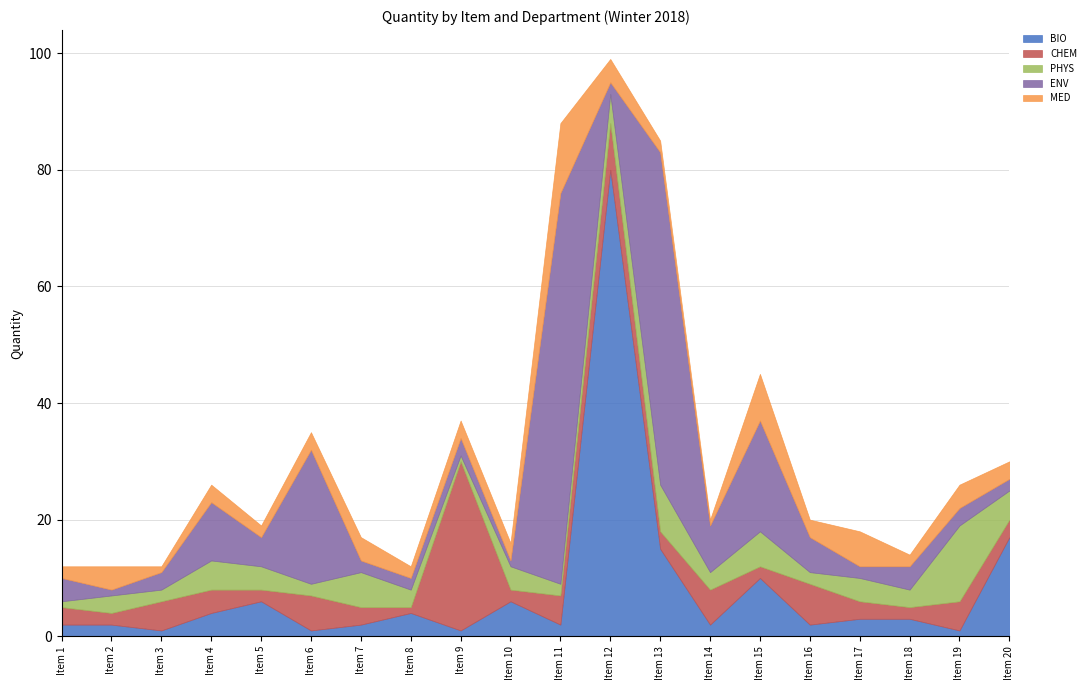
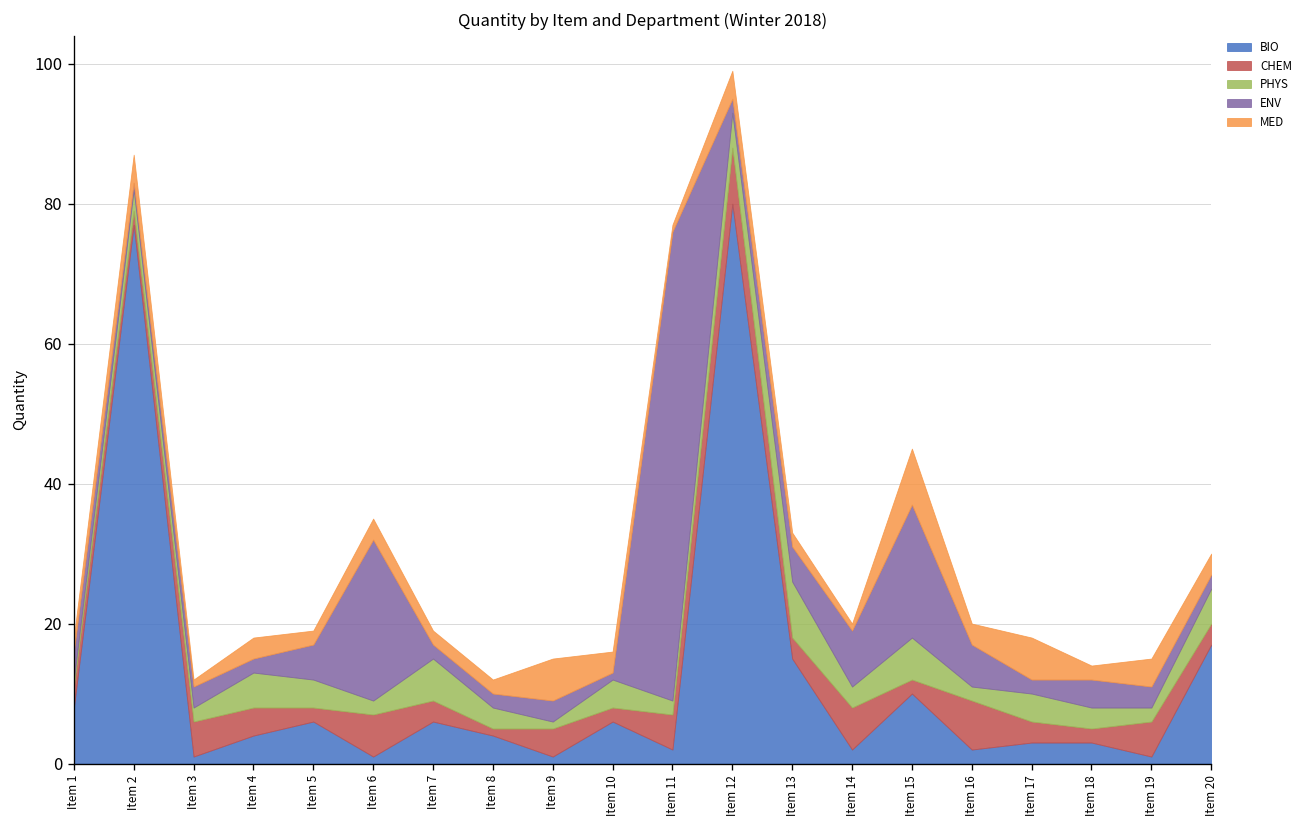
  {
    "BIO": {
-     "Item 1": 2,
-     "Item 2": 2,
+     "Item 1": 8,
+     "Item 2": 77,
      "Item 3": 1,
      "Item 4": 4,
      "Item 5": 6,
      "Item 6": 1,
-     "Item 7": 2,
+     "Item 7": 6,
      "Item 8": 4,
      "Item 9": 1,
      "Item 10": 6,
      "Item 11": 2,
      "Item 12": 80,
      "Item 13": 15,
      "Item 14": 2,
      "Item 15": 10,
      "Item 16": 2,
      "Item 17": 3,
      "Item 18": 3,
      "Item 19": 1,
      "Item 20": 17
    },
    "CHEM": {
      "Item 1": 3,
      "Item 2": 2,
      "Item 3": 5,
      "Item 4": 4,
      "Item 5": 2,
      "Item 6": 6,
      "Item 7": 3,
      "Item 8": 1,
-     "Item 9": 29,
+     "Item 9": 4,
      "Item 10": 2,
      "Item 11": 5,
      "Item 12": 8,
      "Item 13": 3,
      "Item 14": 6,
      "Item 15": 2,
      "Item 16": 7,
      "Item 17": 3,
      "Item 18": 2,
      "Item 19": 5,
      "Item 20": 3
    },
    "PHYS": {
      "Item 1": 1,
      "Item 2": 3,
      "Item 3": 2,
      "Item 4": 5,
      "Item 5": 4,
      "Item 6": 2,
      "Item 7": 6,
      "Item 8": 3,
      "Item 9": 1,
      "Item 10": 4,
      "Item 11": 2,
      "Item 12": 5,
      "Item 13": 8,
      "Item 14": 3,
      "Item 15": 6,
      "Item 16": 2,
      "Item 17": 4,
      "Item 18": 3,
-     "Item 19": 13,
+     "Item 19": 2,
      "Item 20": 5
    },
    "ENV": {
      "Item 1": 4,
      "Item 2": 1,
      "Item 3": 3,
-     "Item 4": 10,
+     "Item 4": 2,
      "Item 5": 5,
      "Item 6": 23,
      "Item 7": 2,
      "Item 8": 2,
      "Item 9": 3,
      "Item 10": 1,
      "Item 11": 67,
      "Item 12": 2,
-     "Item 13": 57,
+     "Item 13": 5,
      "Item 14": 8,
      "Item 15": 19,
      "Item 16": 6,
      "Item 17": 2,
      "Item 18": 4,
      "Item 19": 3,
      "Item 20": 2
    },
    "MED": {
      "Item 1": 2,
      "Item 2": 4,
      "Item 3": 1,
      "Item 4": 3,
      "Item 5": 2,
      "Item 6": 3,
-     "Item 7": 4,
+     "Item 7": 2,
      "Item 8": 2,
-     "Item 9": 3,
+     "Item 9": 6,
      "Item 10": 3,
-     "Item 11": 12,
+     "Item 11": 1,
      "Item 12": 4,
      "Item 13": 2,
      "Item 14": 1,
      "Item 15": 8,
      "Item 16": 3,
      "Item 17": 6,
      "Item 18": 2,
      "Item 19": 4,
      "Item 20": 3
    }
  }
